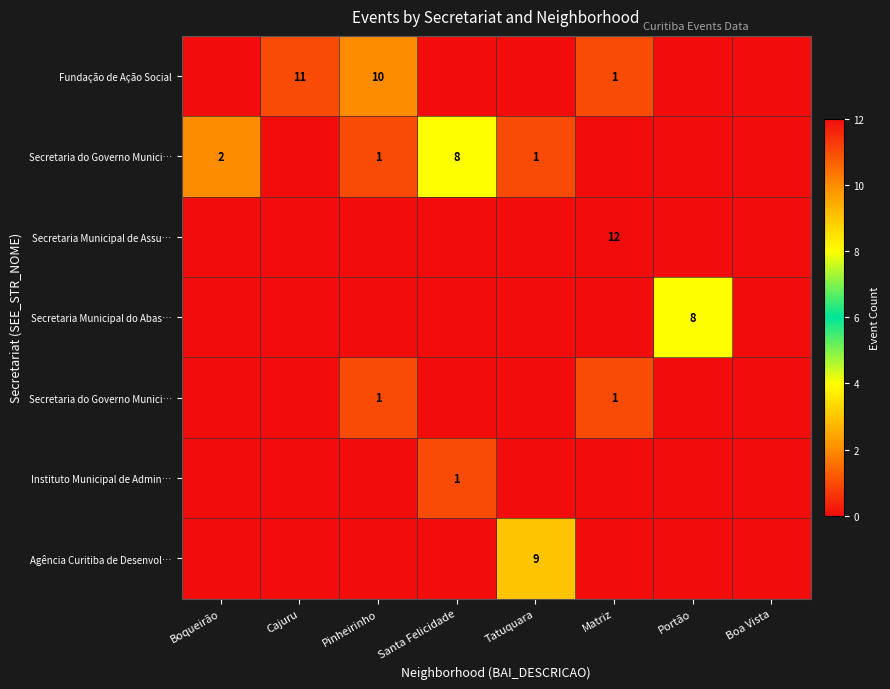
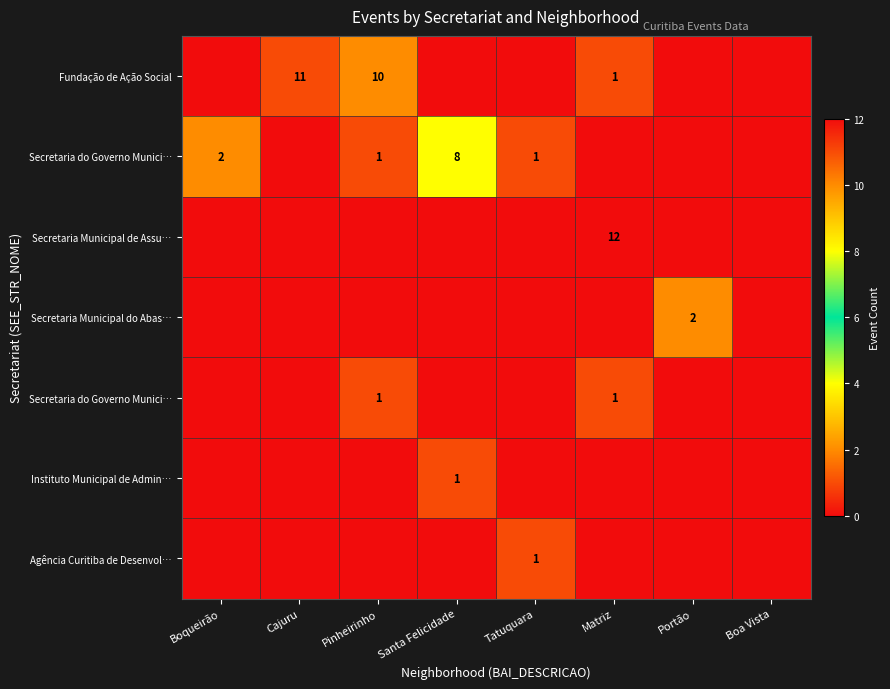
  {
    "Fundação de Ação Social": {
      "Cajuru": 11,
      "Pinheirinho": 10,
      "Matriz": 1
    },
    "Secretaria Municipal de Assu…": {
      "Matriz": 12
    },
    "Secretaria Municipal do Abas…": {
-     "Portão": 8
+     "Portão": 2
    },
    "Instituto Municipal de Admin…": {
      "Santa Felicidade": 1
    },
    "Agência Curitiba de Desenvol…": {
-     "Tatuquara": 9
+     "Tatuquara": 1
    }
  }
